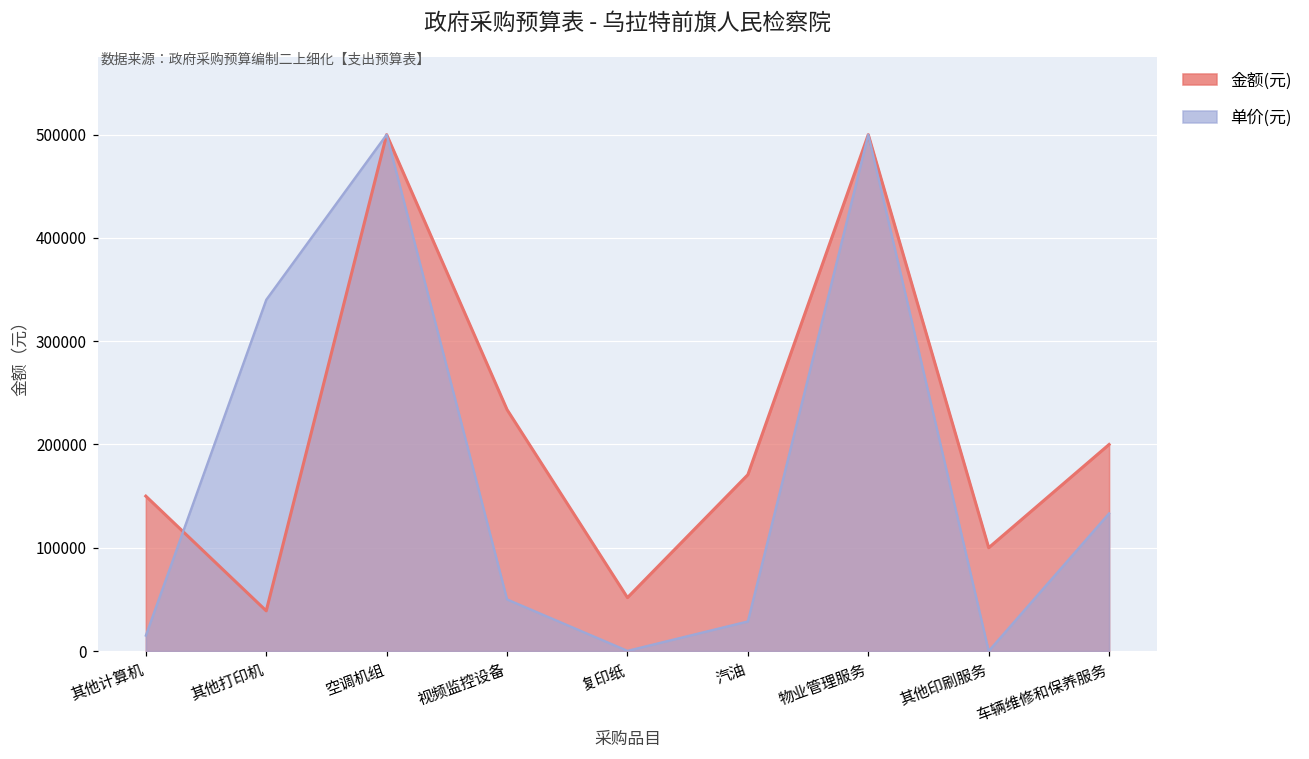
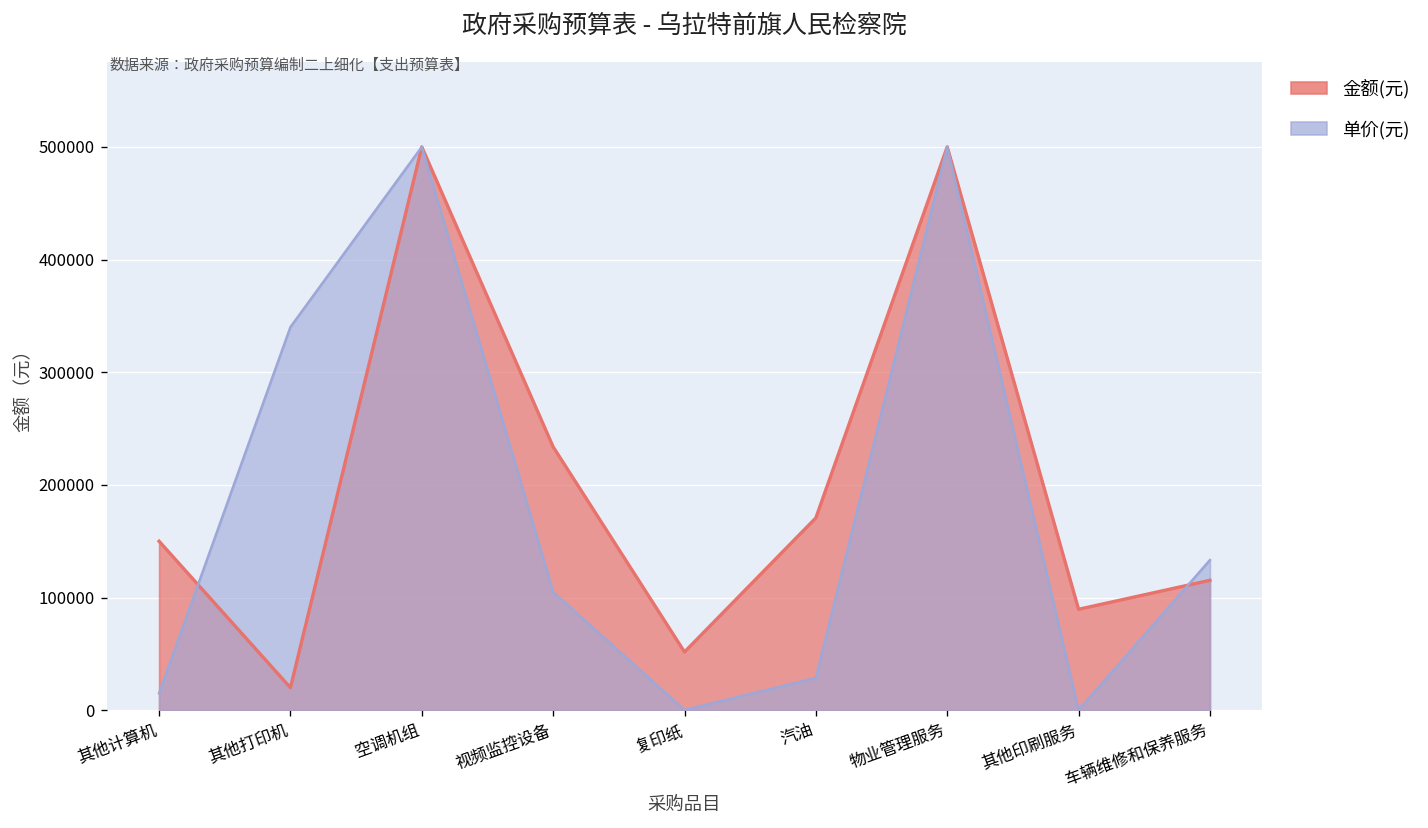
  {
    "金额(元)": {
      "其他计算机": 150000,
-     "其他打印机": 40000,
+     "其他打印机": 20000,
      "视频监控设备": 230000,
      "复印纸": 50000,
      "汽油": 170000,
-     "其他印刷服务": 100000,
-     "车辆维修和保养服务": 200000
+     "其他印刷服务": 90000,
+     "车辆维修和保养服务": 120000
    },
    "单价(元)": {
      "其他计算机": 20000,
      "其他打印机": 340000,
-     "视频监控设备": 50000,
+     "视频监控设备": 100000,
      "复印纸": 0,
      "汽油": 30000,
      "其他印刷服务": 0,
      "车辆维修和保养服务": 130000
    }
  }
